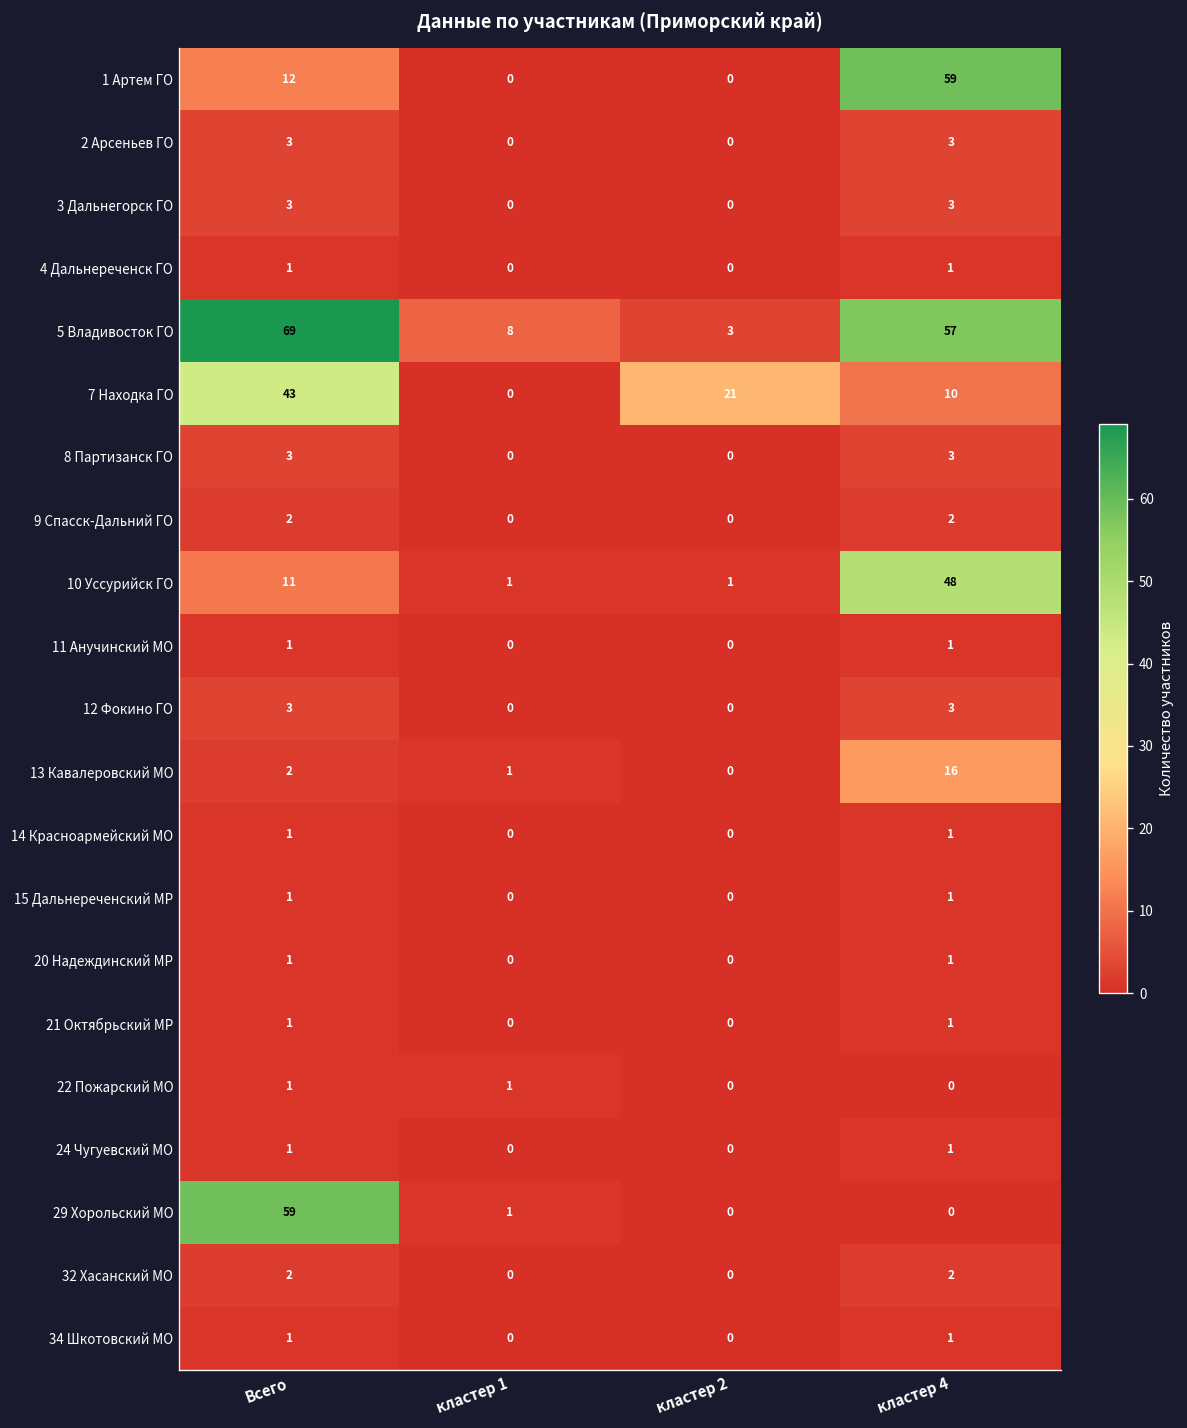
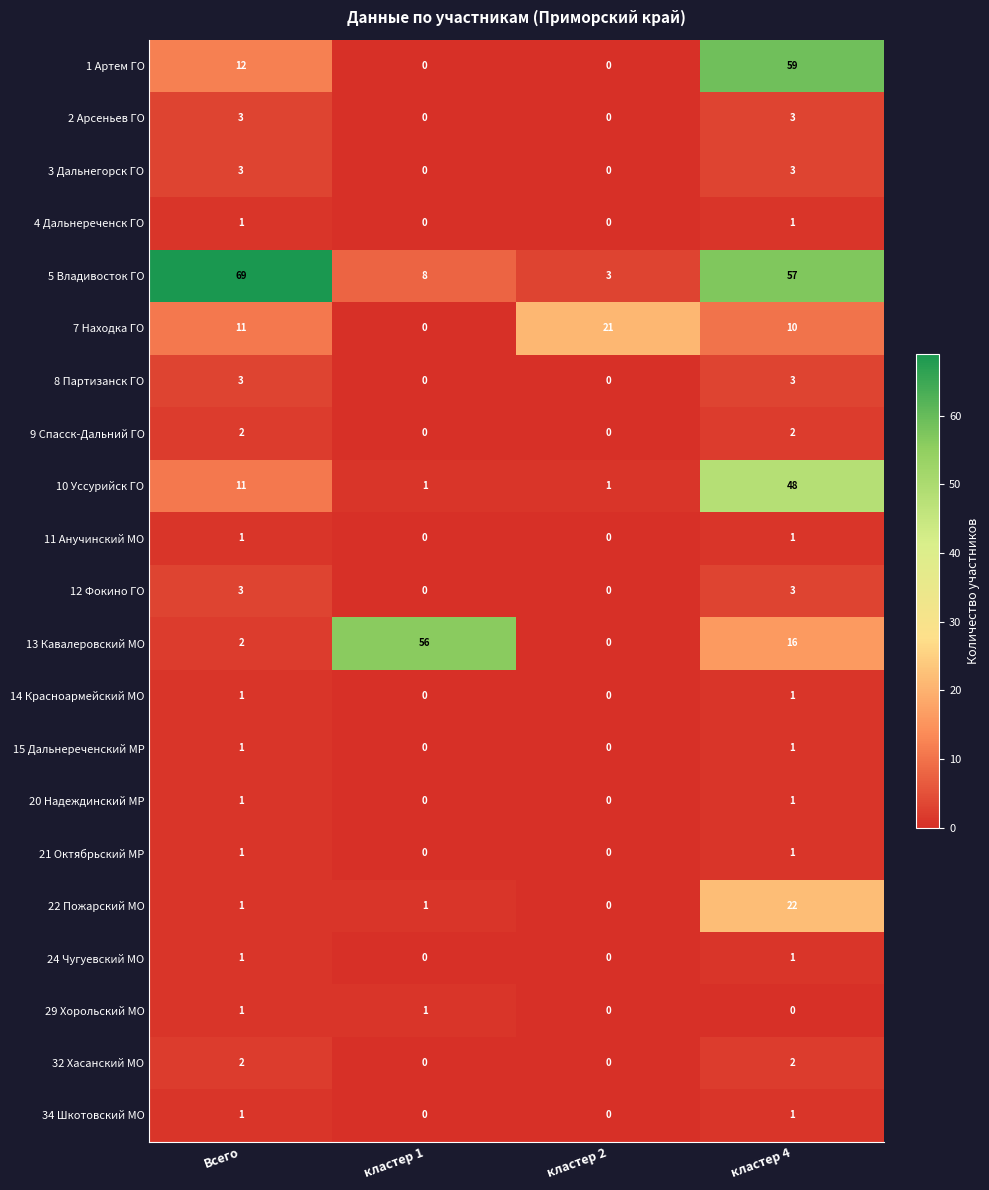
  {
    "1 Артем ГО": {
      "Всего": 12,
      "кластер 1": 0,
      "кластер 2": 0,
      "кластер 4": 59
    },
    "2 Арсеньев ГО": {
      "Всего": 3,
      "кластер 1": 0,
      "кластер 2": 0,
      "кластер 4": 3
    },
    "3 Дальнегорск ГО": {
      "Всего": 3,
      "кластер 1": 0,
      "кластер 2": 0,
      "кластер 4": 3
    },
    "4 Дальнереченск ГО": {
      "Всего": 1,
      "кластер 1": 0,
      "кластер 2": 0,
      "кластер 4": 1
    },
    "5 Владивосток ГО": {
      "Всего": 69,
      "кластер 1": 8,
      "кластер 2": 3,
      "кластер 4": 57
    },
    "7 Находка ГО": {
-     "Всего": 43,
+     "Всего": 11,
      "кластер 1": 0,
      "кластер 2": 21,
      "кластер 4": 10
    },
    "8 Партизанск ГО": {
      "Всего": 3,
      "кластер 1": 0,
      "кластер 2": 0,
      "кластер 4": 3
    },
    "9 Спасск-Дальний ГО": {
      "Всего": 2,
      "кластер 1": 0,
      "кластер 2": 0,
      "кластер 4": 2
    },
    "10 Уссурийск ГО": {
      "Всего": 11,
      "кластер 1": 1,
      "кластер 2": 1,
      "кластер 4": 48
    },
    "11 Анучинский МО": {
      "Всего": 1,
      "кластер 1": 0,
      "кластер 2": 0,
      "кластер 4": 1
    },
    "12 Фокино ГО": {
      "Всего": 3,
      "кластер 1": 0,
      "кластер 2": 0,
      "кластер 4": 3
    },
    "13 Кавалеровский МО": {
      "Всего": 2,
-     "кластер 1": 1,
+     "кластер 1": 56,
      "кластер 2": 0,
      "кластер 4": 16
    },
    "14 Красноармейский МО": {
      "Всего": 1,
      "кластер 1": 0,
      "кластер 2": 0,
      "кластер 4": 1
    },
    "15 Дальнереченский МР": {
      "Всего": 1,
      "кластер 1": 0,
      "кластер 2": 0,
      "кластер 4": 1
    },
    "20 Надеждинский МР": {
      "Всего": 1,
      "кластер 1": 0,
      "кластер 2": 0,
      "кластер 4": 1
    },
    "21 Октябрьский МР": {
      "Всего": 1,
      "кластер 1": 0,
      "кластер 2": 0,
      "кластер 4": 1
    },
    "22 Пожарский МО": {
      "Всего": 1,
      "кластер 1": 1,
      "кластер 2": 0,
-     "кластер 4": 0
+     "кластер 4": 22
    },
    "24 Чугуевский МО": {
      "Всего": 1,
      "кластер 1": 0,
      "кластер 2": 0,
      "кластер 4": 1
    },
    "29 Хорольский МО": {
-     "Всего": 59,
+     "Всего": 1,
      "кластер 1": 1,
      "кластер 2": 0,
      "кластер 4": 0
    },
    "32 Хасанский МО": {
      "Всего": 2,
      "кластер 1": 0,
      "кластер 2": 0,
      "кластер 4": 2
    },
    "34 Шкотовский МО": {
      "Всего": 1,
      "кластер 1": 0,
      "кластер 2": 0,
      "кластер 4": 1
    }
  }
